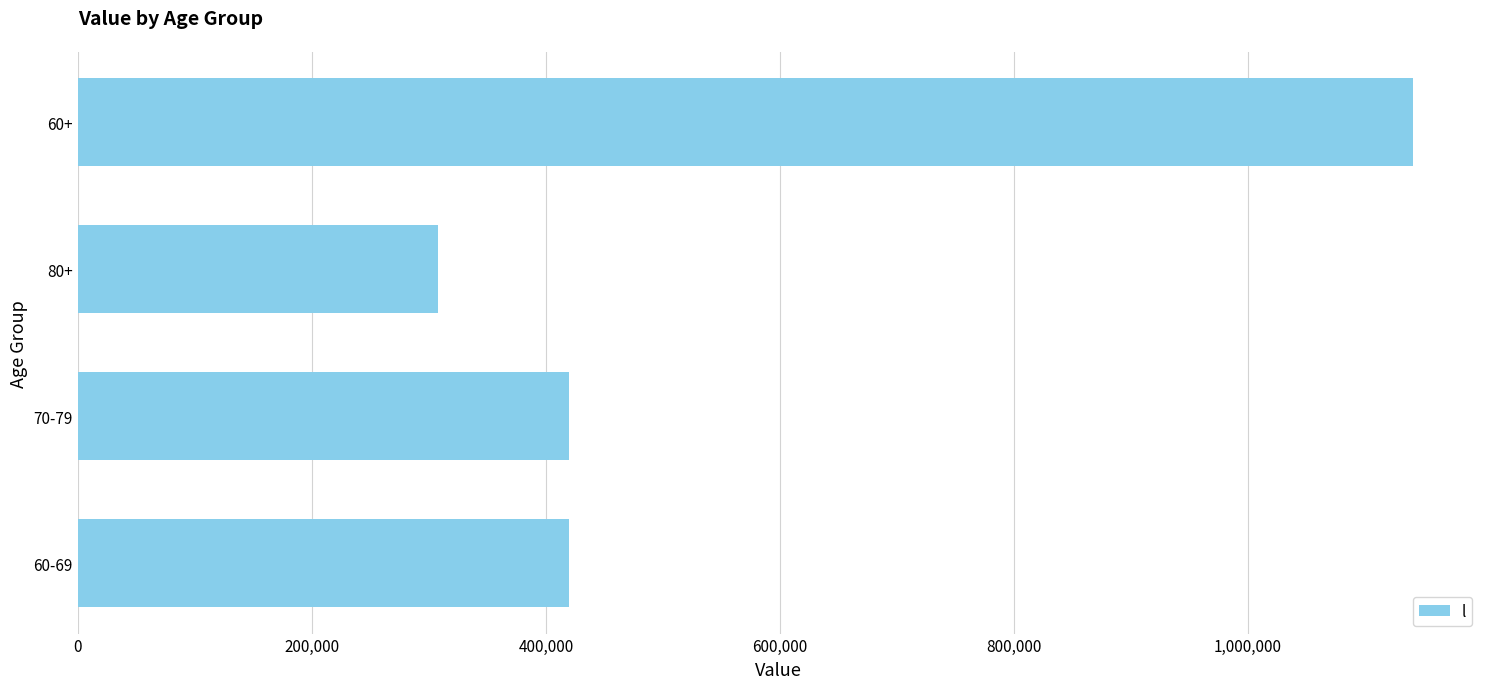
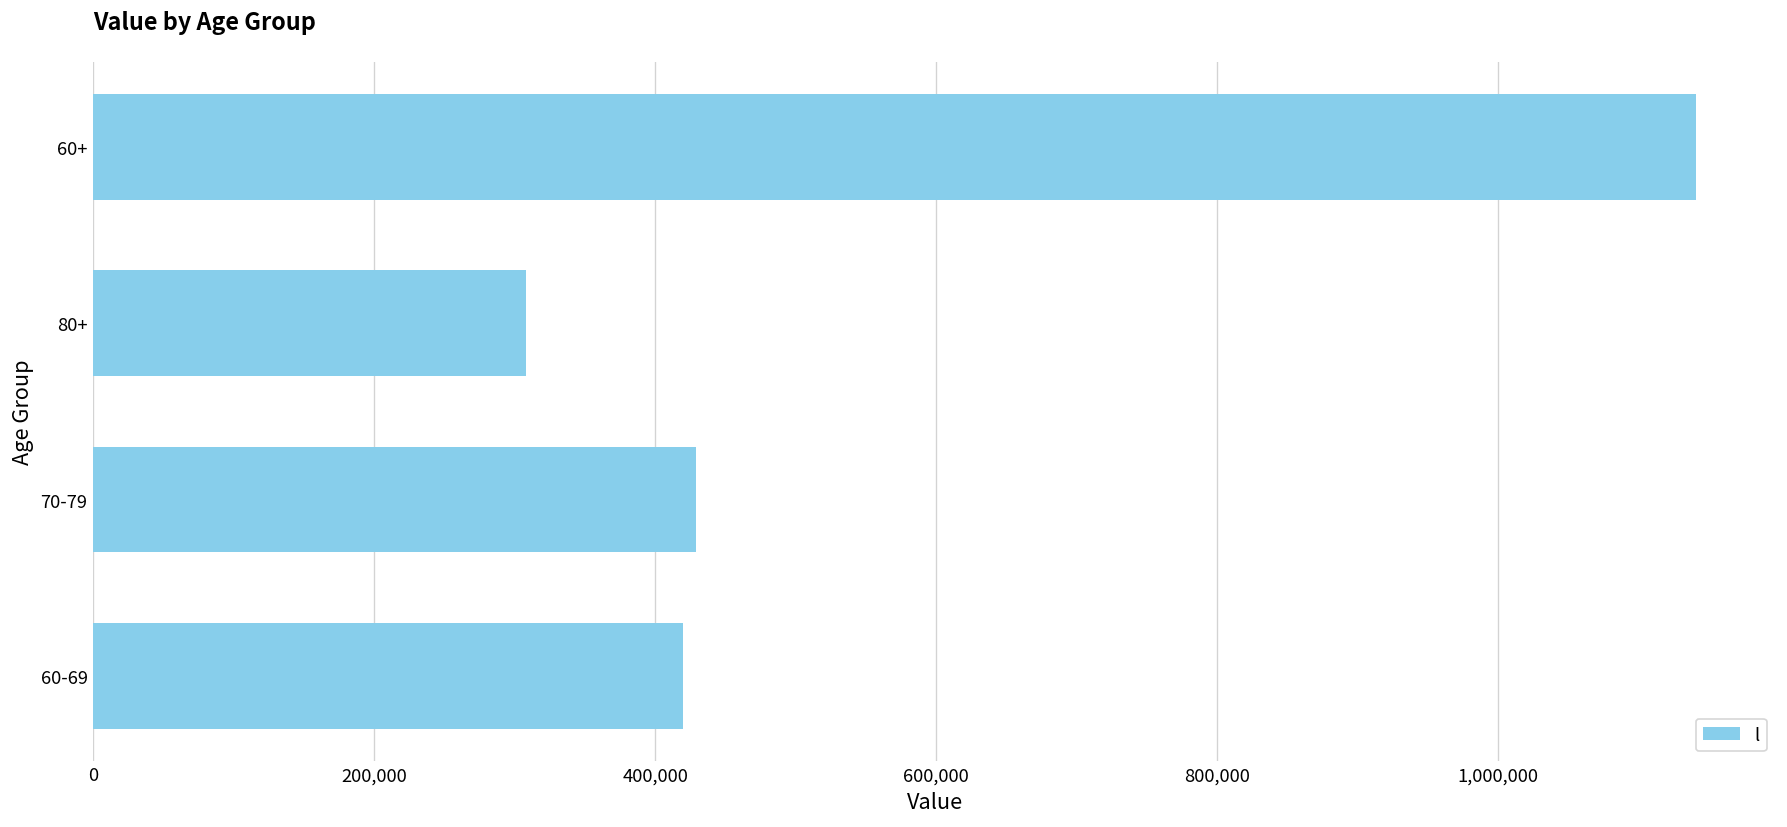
  {
    "60+": "1,141,000",
    "80+": "308,000",
-   "70-79": "420,000",
+   "70-79": "429,000",
    "60-69": "420,000"
  }
